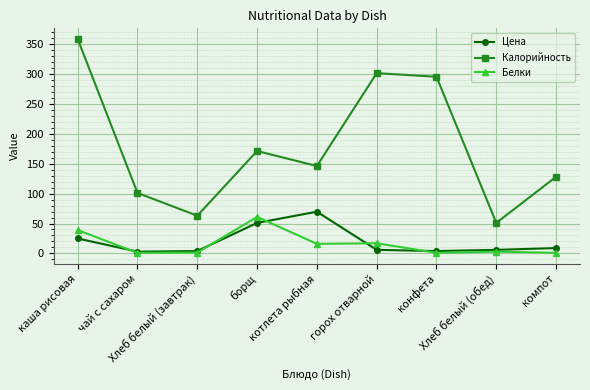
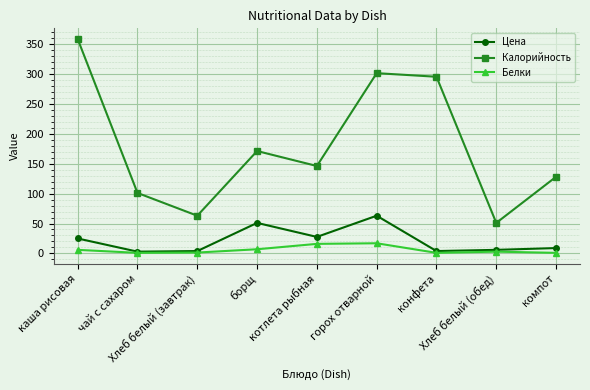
  {
    "Цена": {
      "каша рисовая": 30,
      "борщ": 50,
-     "котлета рыбная": 70,
-     "горох отварной": 10,
+     "котлета рыбная": 30,
+     "горох отварной": 60,
      "компот": 10
    },
    "Калорийность": {
      "каша рисовая": 360,
      "чай с сахаром": 100,
      "Хлеб белый (завтрак)": 60,
      "борщ": 170,
      "котлета рыбная": 150,
      "горох отварной": 300,
      "конфета": 300,
      "Хлеб белый (обед)": 50,
      "компот": 130
    },
    "Белки": {
-     "каша рисовая": 40,
-     "борщ": 60,
+     "каша рисовая": 10,
+     "борщ": 10,
      "котлета рыбная": 20,
      "горох отварной": 20,
      "компот": 0
    }
  }
